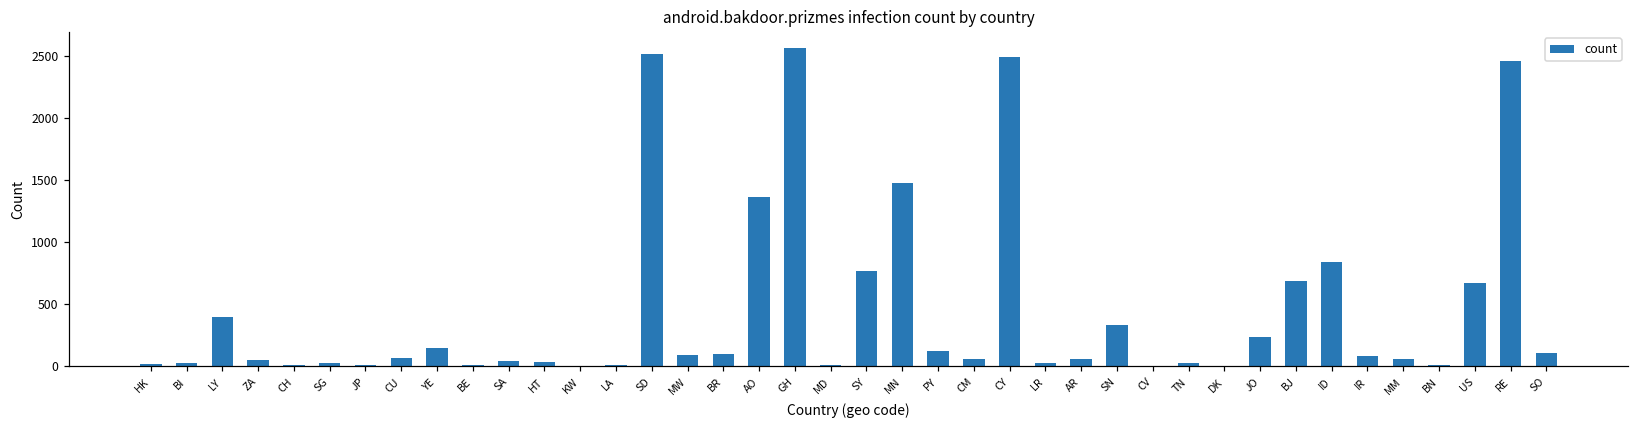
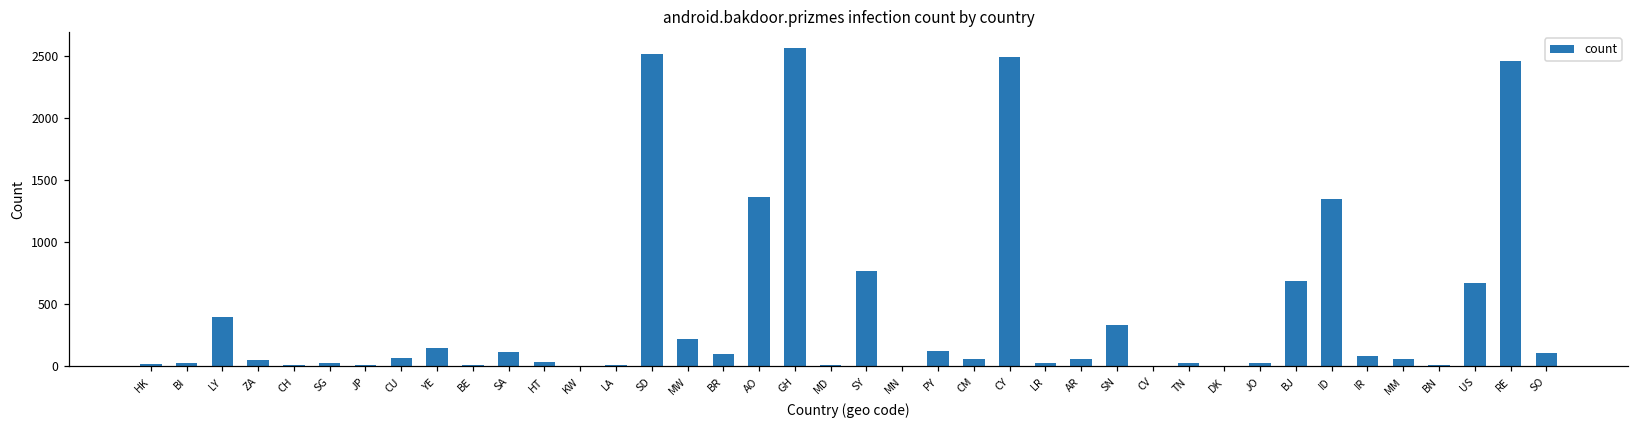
  {
    "BI": 30,
    "LY": 400,
    "ZA": 50,
    "SG": 30,
    "CU": 70,
    "YE": 140,
-   "SA": 40,
+   "SA": 120,
    "HT": 40,
    "SD": 2520,
-   "MW": 90,
+   "MW": 220,
    "BR": 100,
    "AO": 1370,
    "GH": 2570,
    "SY": 770,
-   "MN": 1480,
+   "MN": 0,
    "PY": 120,
    "CM": 60,
    "CY": 2500,
    "AR": 60,
    "SN": 330,
    "TN": 30,
-   "JO": 240,
+   "JO": 30,
    "BJ": 690,
-   "ID": 840,
+   "ID": 1350,
    "IR": 80,
    "MM": 60,
    "US": 670,
    "RE": 2460,
    "SO": 110
  }
